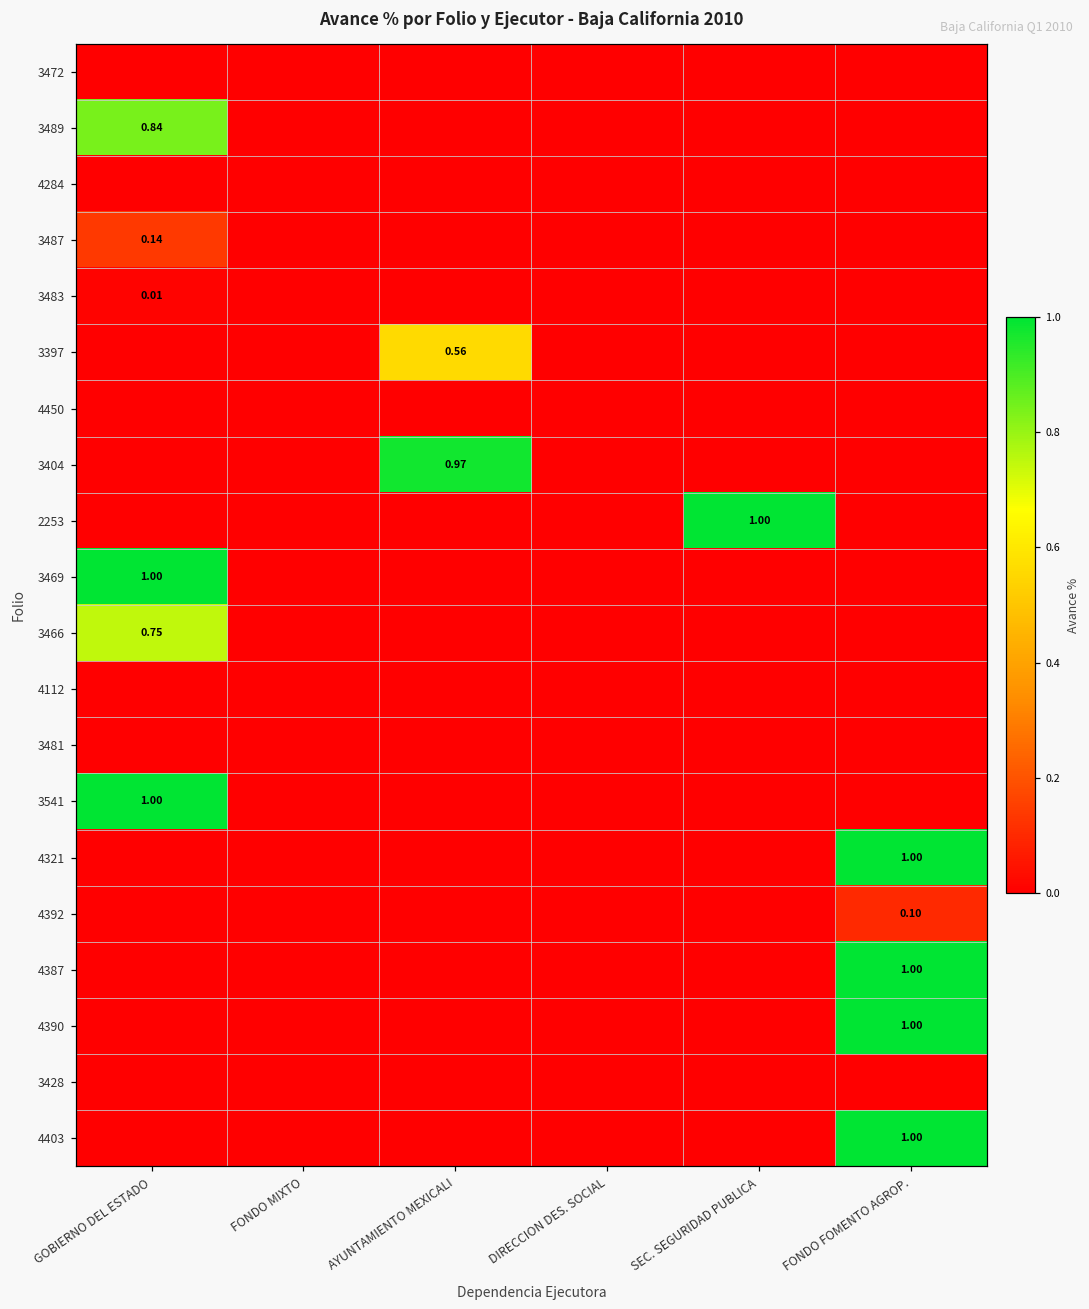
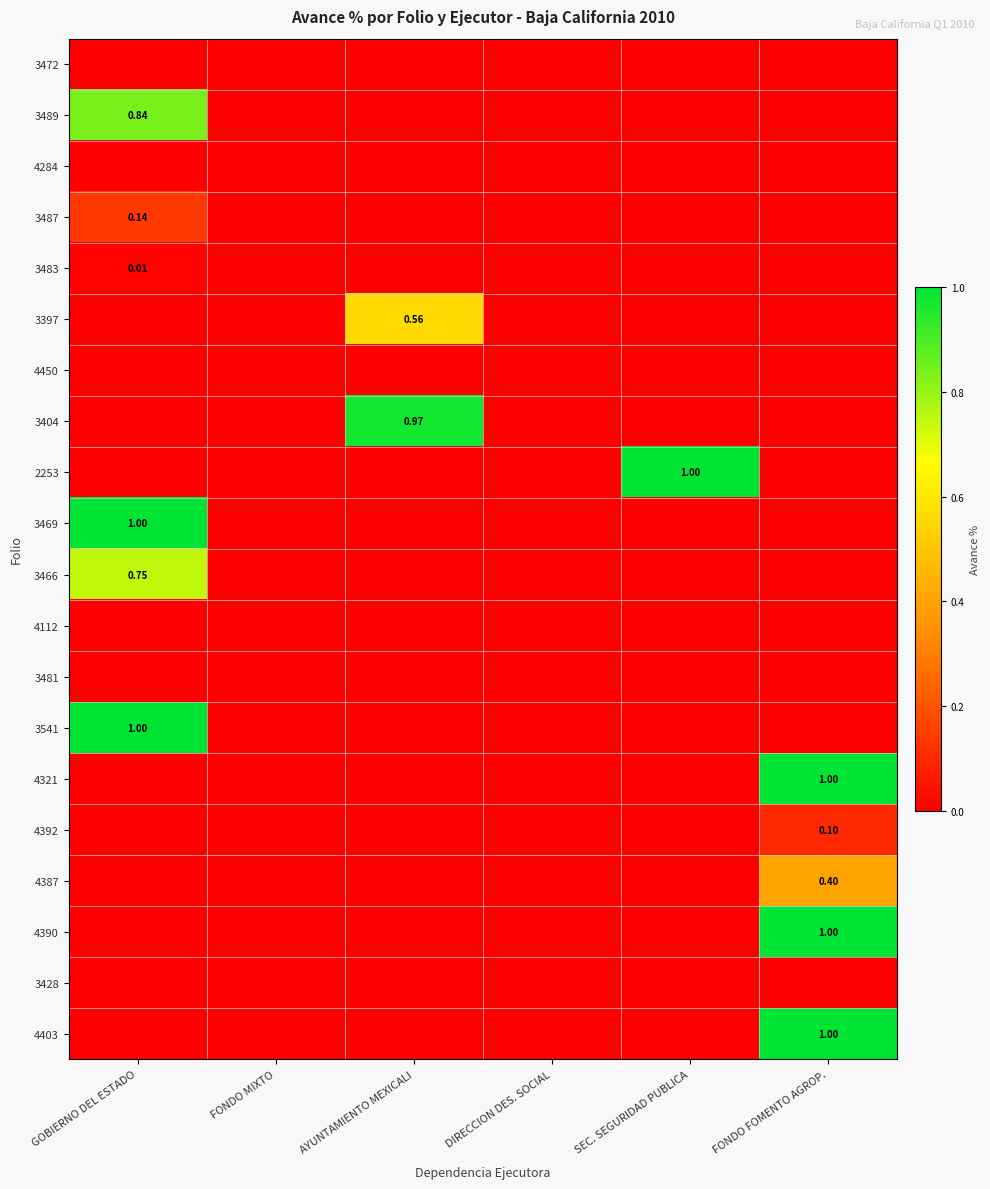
  {
    "3489": {
      "GOBIERNO DEL ESTADO": 0.84
    },
    "3487": {
      "GOBIERNO DEL ESTADO": 0.14
    },
    "3483": {
      "GOBIERNO DEL ESTADO": 0.01
    },
    "3397": {
      "AYUNTAMIENTO MEXICALI": 0.56
    },
    "3404": {
      "AYUNTAMIENTO MEXICALI": 0.97
    },
    "2253": {
      "SEC. SEGURIDAD PUBLICA": 1.00
    },
    "3469": {
      "GOBIERNO DEL ESTADO": 1.00
    },
    "3466": {
      "GOBIERNO DEL ESTADO": 0.75
    },
    "3541": {
      "GOBIERNO DEL ESTADO": 1.00
    },
    "4321": {
      "FONDO FOMENTO AGROP.": 1.00
    },
    "4392": {
      "FONDO FOMENTO AGROP.": 0.10
    },
    "4387": {
-     "FONDO FOMENTO AGROP.": 1.00
+     "FONDO FOMENTO AGROP.": 0.40
    },
    "4390": {
      "FONDO FOMENTO AGROP.": 1.00
    },
    "4403": {
      "FONDO FOMENTO AGROP.": 1.00
    }
  }
